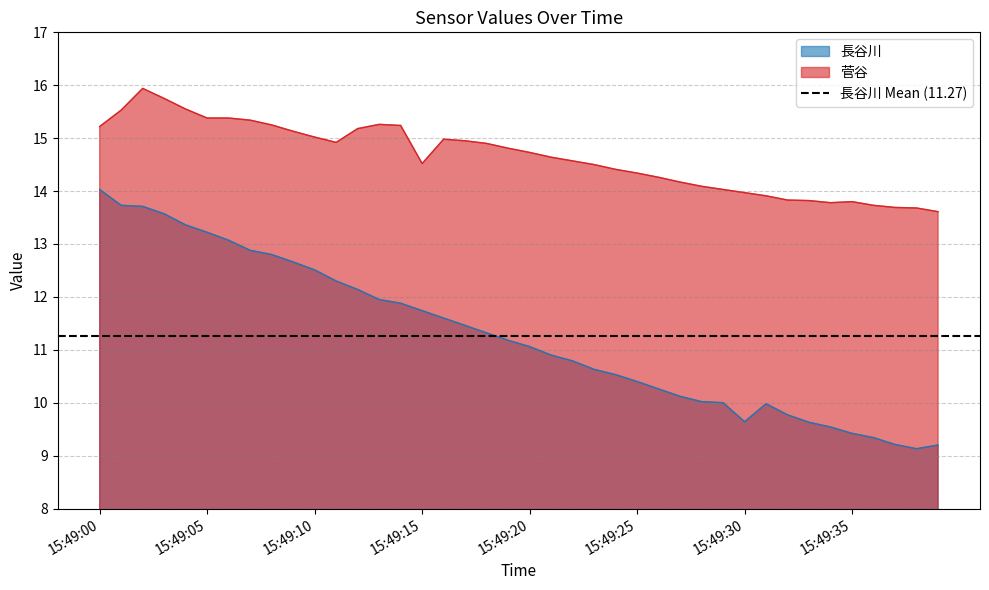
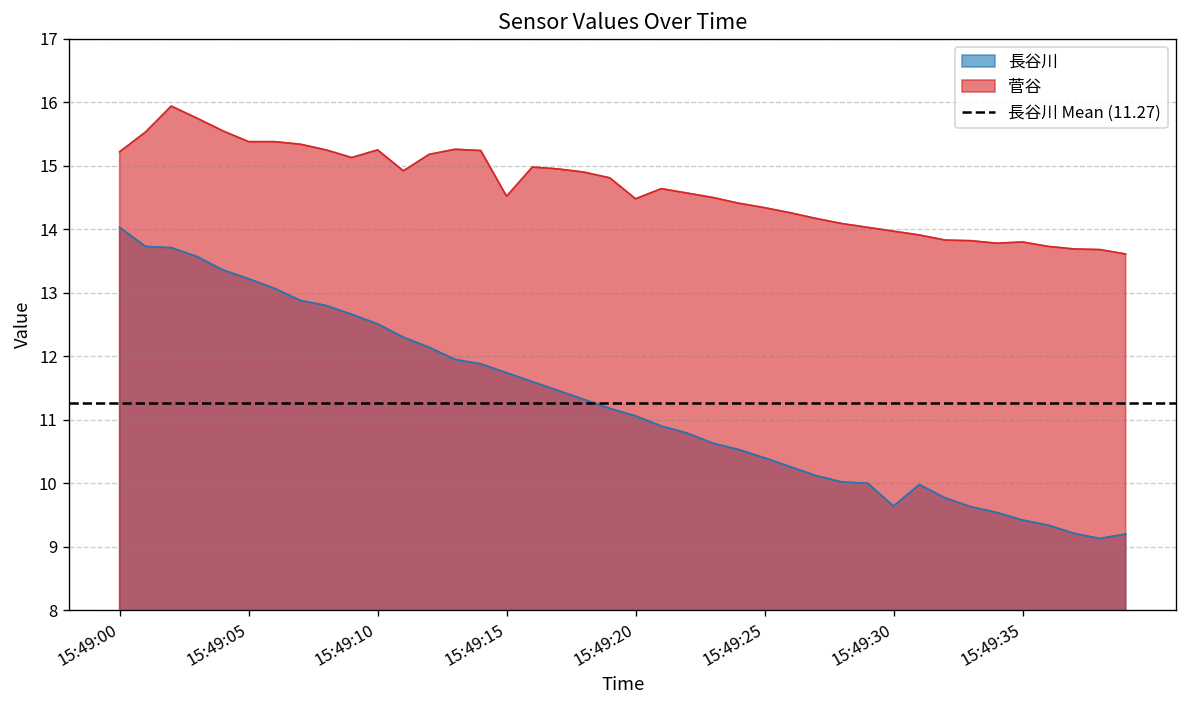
  {
    "長谷川": {
      "15:49:00": 14.0,
      "15:49:05": 13.2,
      "15:49:10": 12.5,
      "15:49:15": 11.7,
      "15:49:20": 11.1,
      "15:49:25": 10.4,
      "15:49:30": 9.6,
      "15:49:35": 9.4
    },
    "菅谷": {
      "15:49:00": 15.2,
      "15:49:05": 15.4,
-     "15:49:10": 15.0,
+     "15:49:10": 15.3,
      "15:49:15": 14.5,
-     "15:49:20": 14.7,
+     "15:49:20": 14.5,
      "15:49:25": 14.3,
      "15:49:30": 14.0,
      "15:49:35": 13.8
    }
  }
